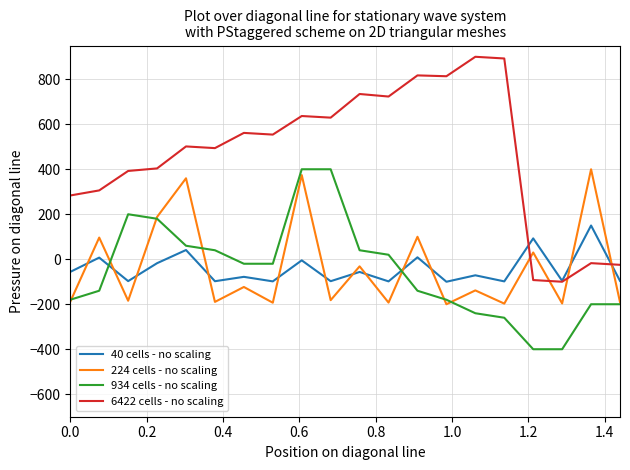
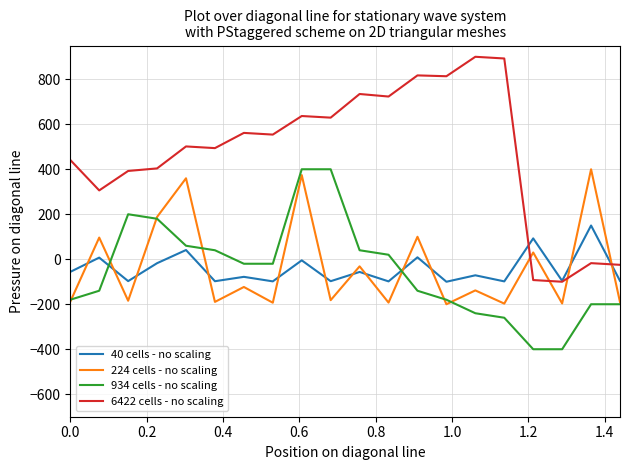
  {
    "40 cells - no scaling": {
      "0.0": -60
    },
    "6422 cells - no scaling": {
-     "0.0": 280
+     "0.0": 440
    }
  }
